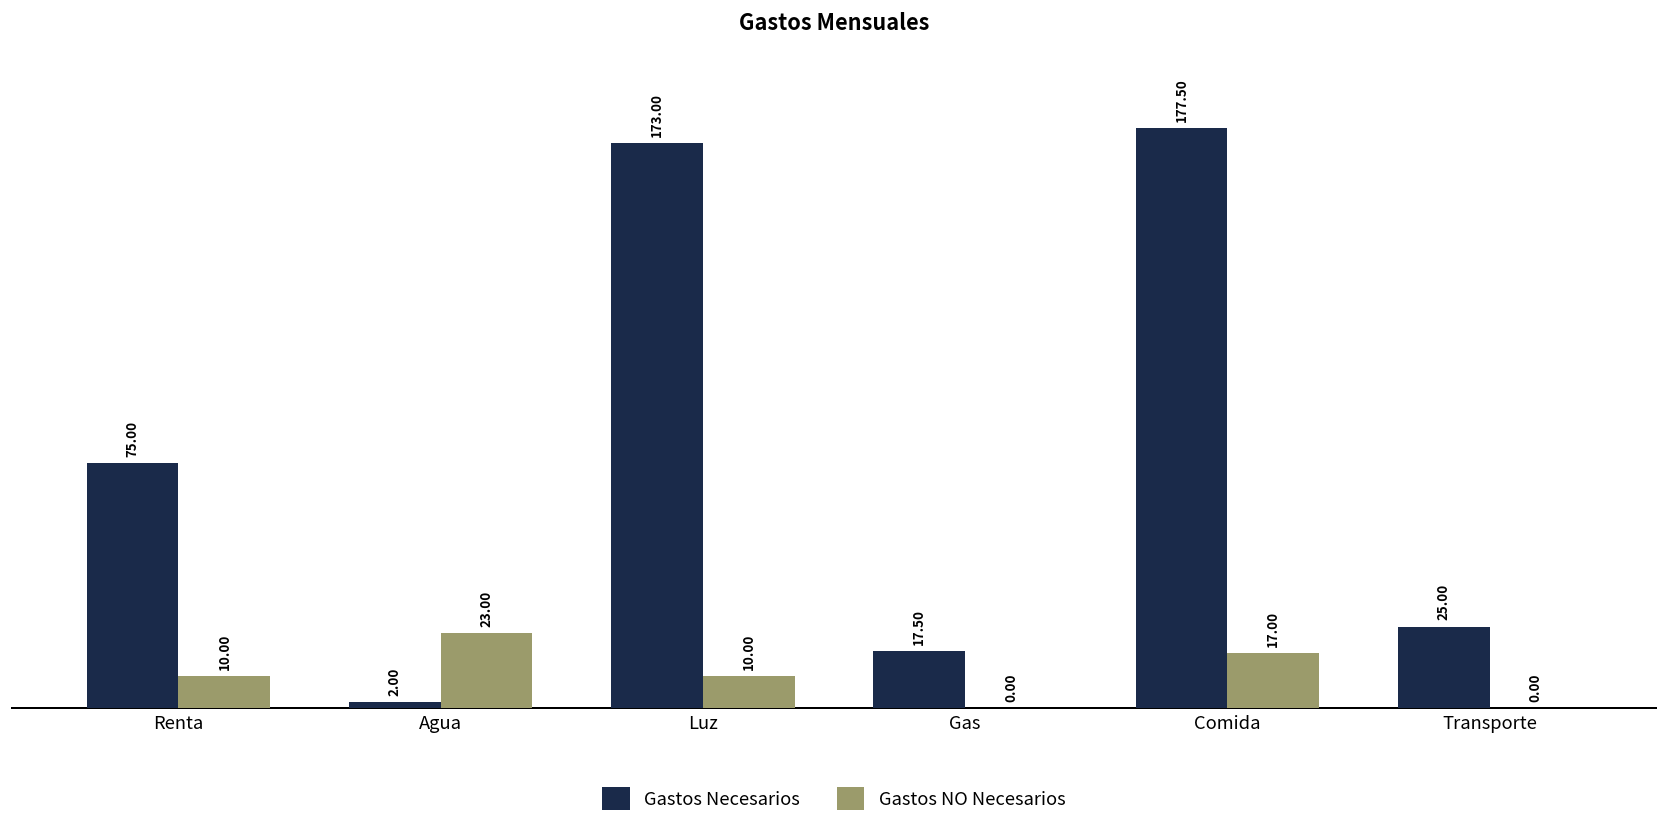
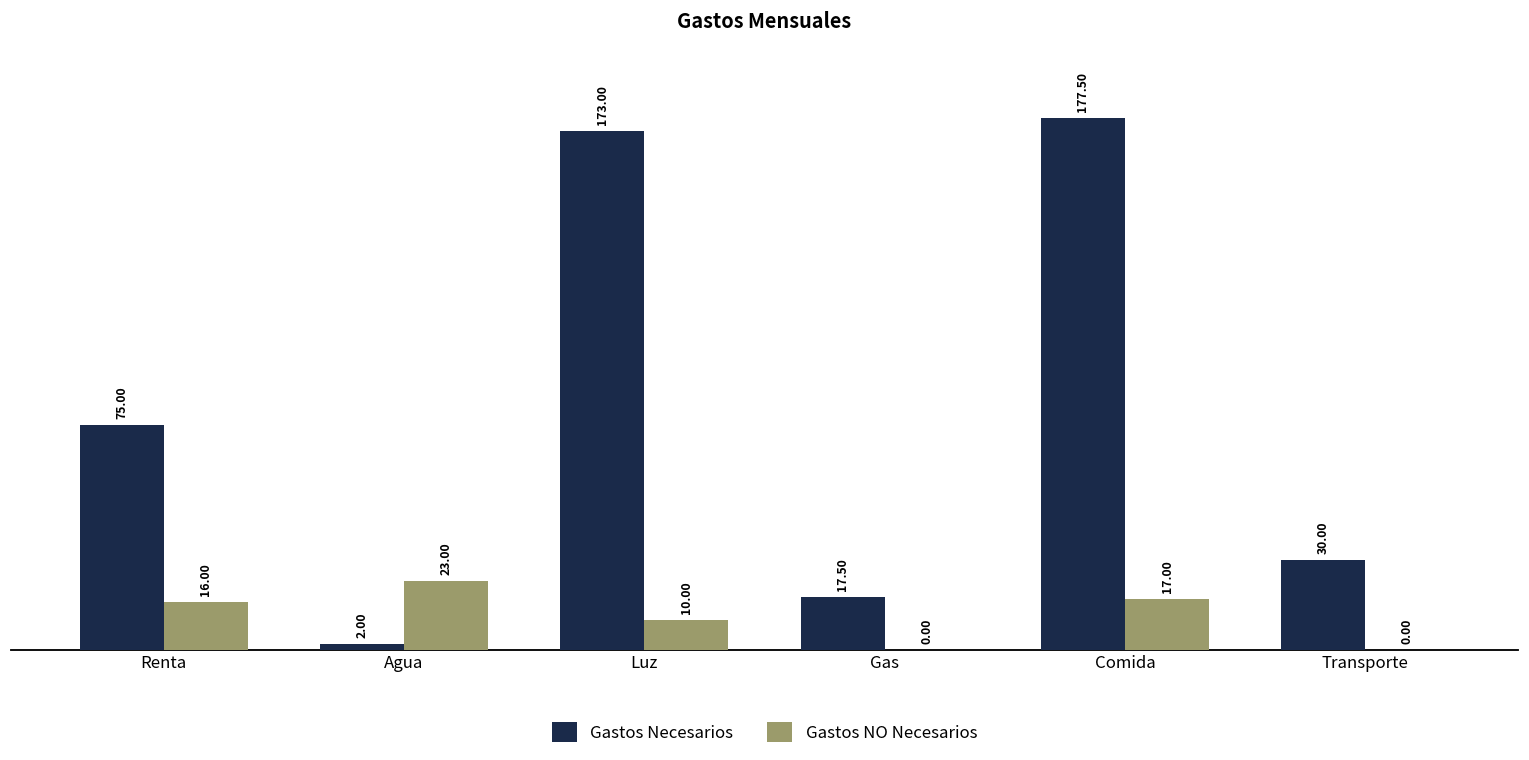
  {
    "Gastos Necesarios": {
      "Renta": 75.00,
      "Agua": 2.00,
      "Luz": 173.00,
      "Gas": 17.50,
      "Comida": 177.50,
-     "Transporte": 25.00
+     "Transporte": 30.00
    },
    "Gastos NO Necesarios": {
-     "Renta": 10.00,
+     "Renta": 16.00,
      "Agua": 23.00,
      "Luz": 10.00,
      "Gas": 0.00,
      "Comida": 17.00,
      "Transporte": 0.00
    }
  }
